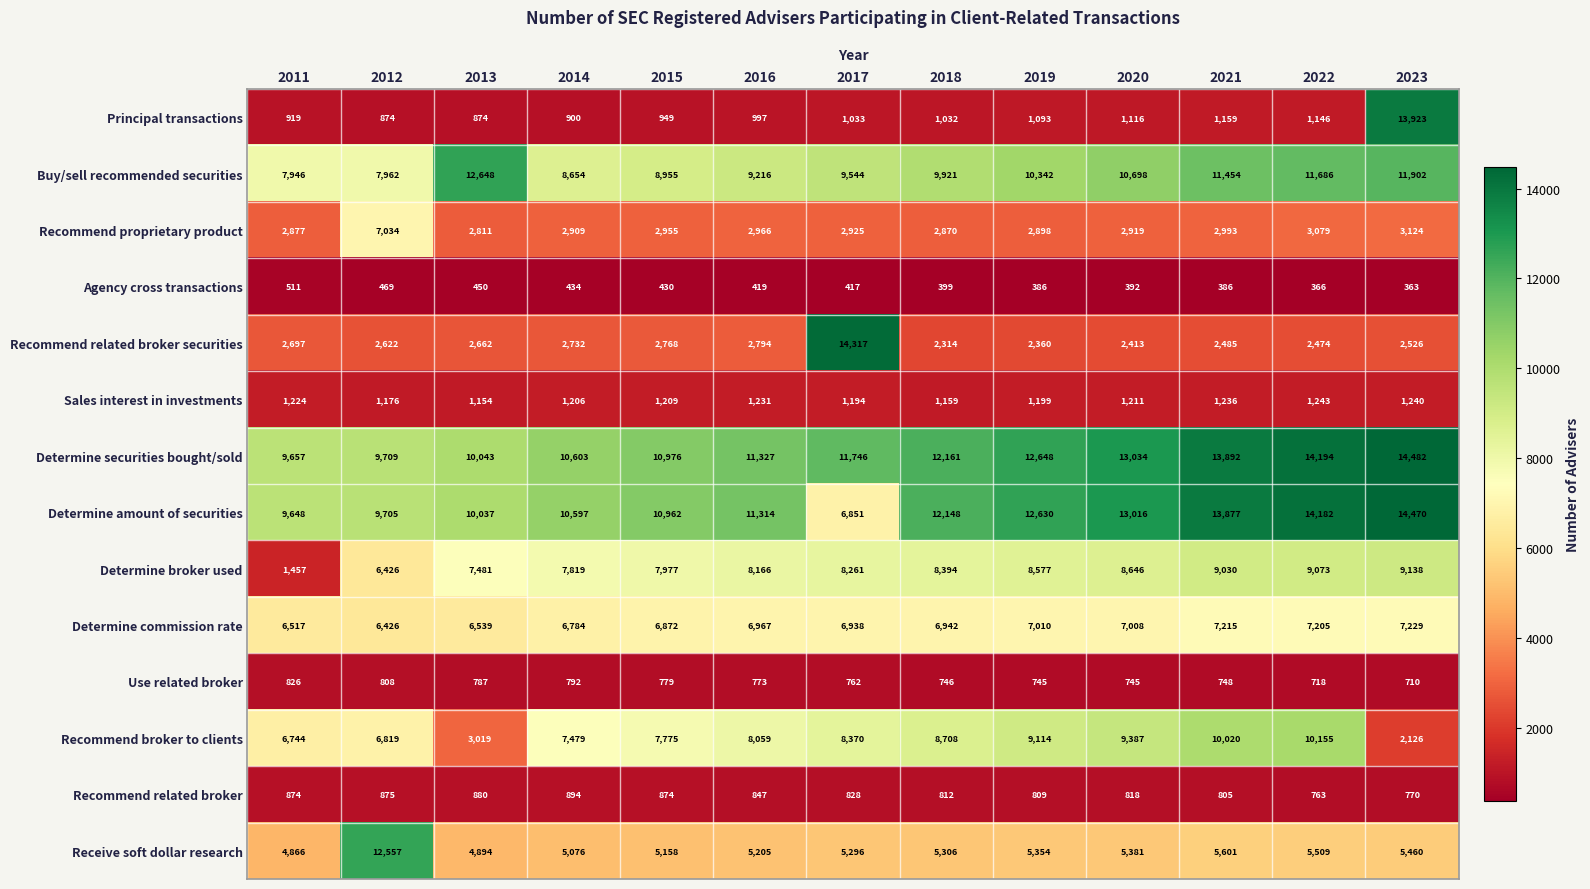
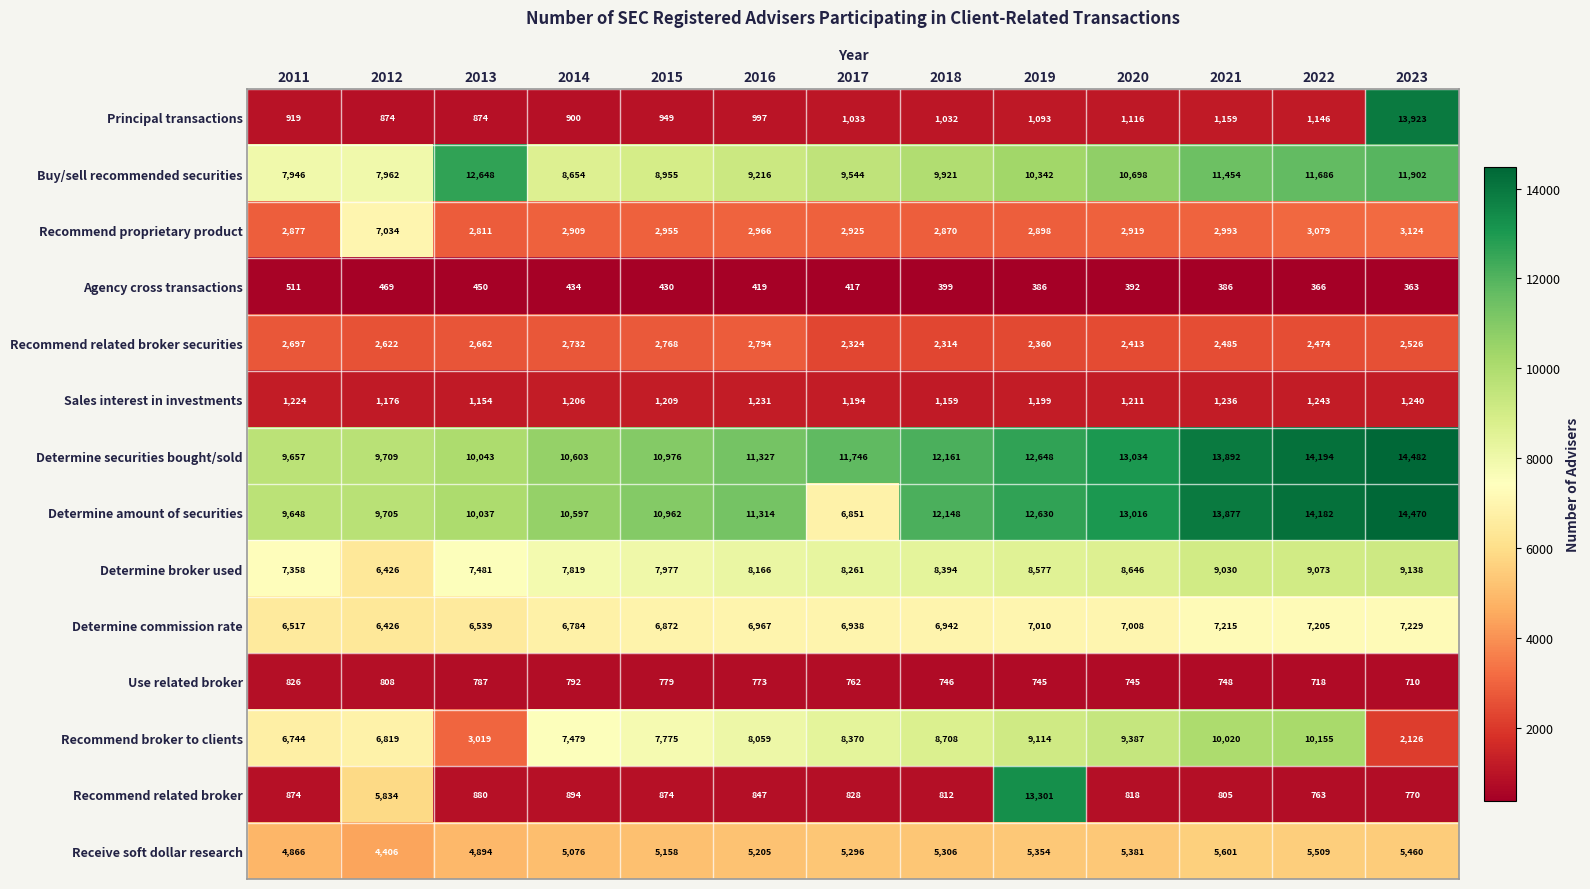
  {
    "Principal transactions": {
      "2011": "919",
      "2012": "874",
      "2013": "874",
      "2014": "900",
      "2015": "949",
      "2016": "997",
      "2017": "1,033",
      "2018": "1,032",
      "2019": "1,093",
      "2020": "1,116",
      "2021": "1,159",
      "2022": "1,146",
      "2023": "13,923"
    },
    "Buy/sell recommended securities": {
      "2011": "7,946",
      "2012": "7,962",
      "2013": "12,648",
      "2014": "8,654",
      "2015": "8,955",
      "2016": "9,216",
      "2017": "9,544",
      "2018": "9,921",
      "2019": "10,342",
      "2020": "10,698",
      "2021": "11,454",
      "2022": "11,686",
      "2023": "11,902"
    },
    "Recommend proprietary product": {
      "2011": "2,877",
      "2012": "7,034",
      "2013": "2,811",
      "2014": "2,909",
      "2015": "2,955",
      "2016": "2,966",
      "2017": "2,925",
      "2018": "2,870",
      "2019": "2,898",
      "2020": "2,919",
      "2021": "2,993",
      "2022": "3,079",
      "2023": "3,124"
    },
    "Agency cross transactions": {
      "2011": "511",
      "2012": "469",
      "2013": "450",
      "2014": "434",
      "2015": "430",
      "2016": "419",
      "2017": "417",
      "2018": "399",
      "2019": "386",
      "2020": "392",
      "2021": "386",
      "2022": "366",
      "2023": "363"
    },
    "Recommend related broker securities": {
      "2011": "2,697",
      "2012": "2,622",
      "2013": "2,662",
      "2014": "2,732",
      "2015": "2,768",
      "2016": "2,794",
-     "2017": "14,317",
+     "2017": "2,324",
      "2018": "2,314",
      "2019": "2,360",
      "2020": "2,413",
      "2021": "2,485",
      "2022": "2,474",
      "2023": "2,526"
    },
    "Sales interest in investments": {
      "2011": "1,224",
      "2012": "1,176",
      "2013": "1,154",
      "2014": "1,206",
      "2015": "1,209",
      "2016": "1,231",
      "2017": "1,194",
      "2018": "1,159",
      "2019": "1,199",
      "2020": "1,211",
      "2021": "1,236",
      "2022": "1,243",
      "2023": "1,240"
    },
    "Determine securities bought/sold": {
      "2011": "9,657",
      "2012": "9,709",
      "2013": "10,043",
      "2014": "10,603",
      "2015": "10,976",
      "2016": "11,327",
      "2017": "11,746",
      "2018": "12,161",
      "2019": "12,648",
      "2020": "13,034",
      "2021": "13,892",
      "2022": "14,194",
      "2023": "14,482"
    },
    "Determine amount of securities": {
      "2011": "9,648",
      "2012": "9,705",
      "2013": "10,037",
      "2014": "10,597",
      "2015": "10,962",
      "2016": "11,314",
      "2017": "6,851",
      "2018": "12,148",
      "2019": "12,630",
      "2020": "13,016",
      "2021": "13,877",
      "2022": "14,182",
      "2023": "14,470"
    },
    "Determine broker used": {
-     "2011": "1,457",
+     "2011": "7,358",
      "2012": "6,426",
      "2013": "7,481",
      "2014": "7,819",
      "2015": "7,977",
      "2016": "8,166",
      "2017": "8,261",
      "2018": "8,394",
      "2019": "8,577",
      "2020": "8,646",
      "2021": "9,030",
      "2022": "9,073",
      "2023": "9,138"
    },
    "Determine commission rate": {
      "2011": "6,517",
      "2012": "6,426",
      "2013": "6,539",
      "2014": "6,784",
      "2015": "6,872",
      "2016": "6,967",
      "2017": "6,938",
      "2018": "6,942",
      "2019": "7,010",
      "2020": "7,008",
      "2021": "7,215",
      "2022": "7,205",
      "2023": "7,229"
    },
    "Use related broker": {
      "2011": "826",
      "2012": "808",
      "2013": "787",
      "2014": "792",
      "2015": "779",
      "2016": "773",
      "2017": "762",
      "2018": "746",
      "2019": "745",
      "2020": "745",
      "2021": "748",
      "2022": "718",
      "2023": "710"
    },
    "Recommend broker to clients": {
      "2011": "6,744",
      "2012": "6,819",
      "2013": "3,019",
      "2014": "7,479",
      "2015": "7,775",
      "2016": "8,059",
      "2017": "8,370",
      "2018": "8,708",
      "2019": "9,114",
      "2020": "9,387",
      "2021": "10,020",
      "2022": "10,155",
      "2023": "2,126"
    },
    "Recommend related broker": {
      "2011": "874",
-     "2012": "875",
+     "2012": "5,834",
      "2013": "880",
      "2014": "894",
      "2015": "874",
      "2016": "847",
      "2017": "828",
      "2018": "812",
-     "2019": "809",
+     "2019": "13,301",
      "2020": "818",
      "2021": "805",
      "2022": "763",
      "2023": "770"
    },
    "Receive soft dollar research": {
      "2011": "4,866",
-     "2012": "12,557",
+     "2012": "4,406",
      "2013": "4,894",
      "2014": "5,076",
      "2015": "5,158",
      "2016": "5,205",
      "2017": "5,296",
      "2018": "5,306",
      "2019": "5,354",
      "2020": "5,381",
      "2021": "5,601",
      "2022": "5,509",
      "2023": "5,460"
    }
  }
